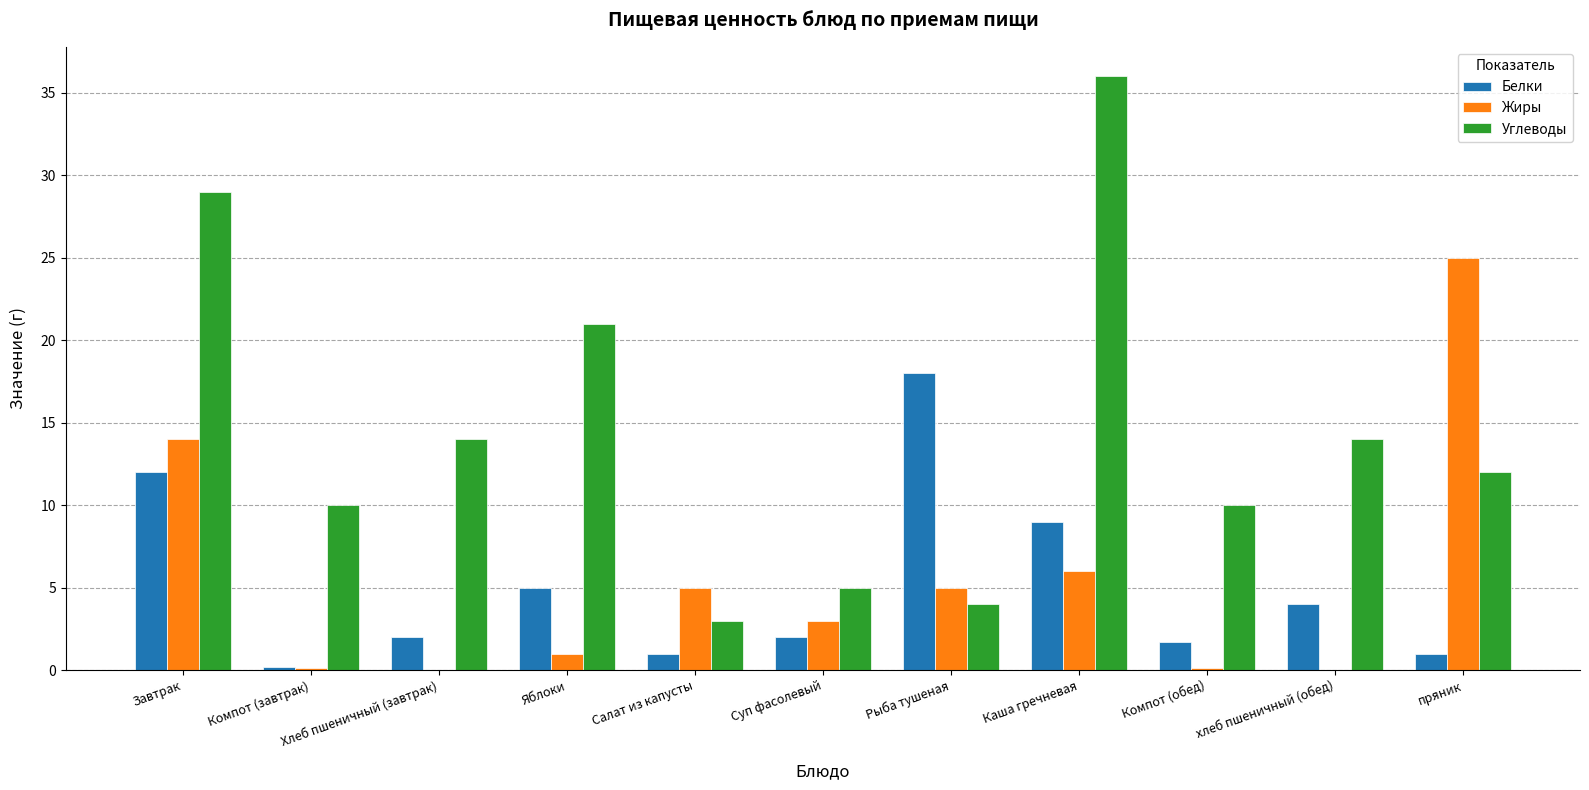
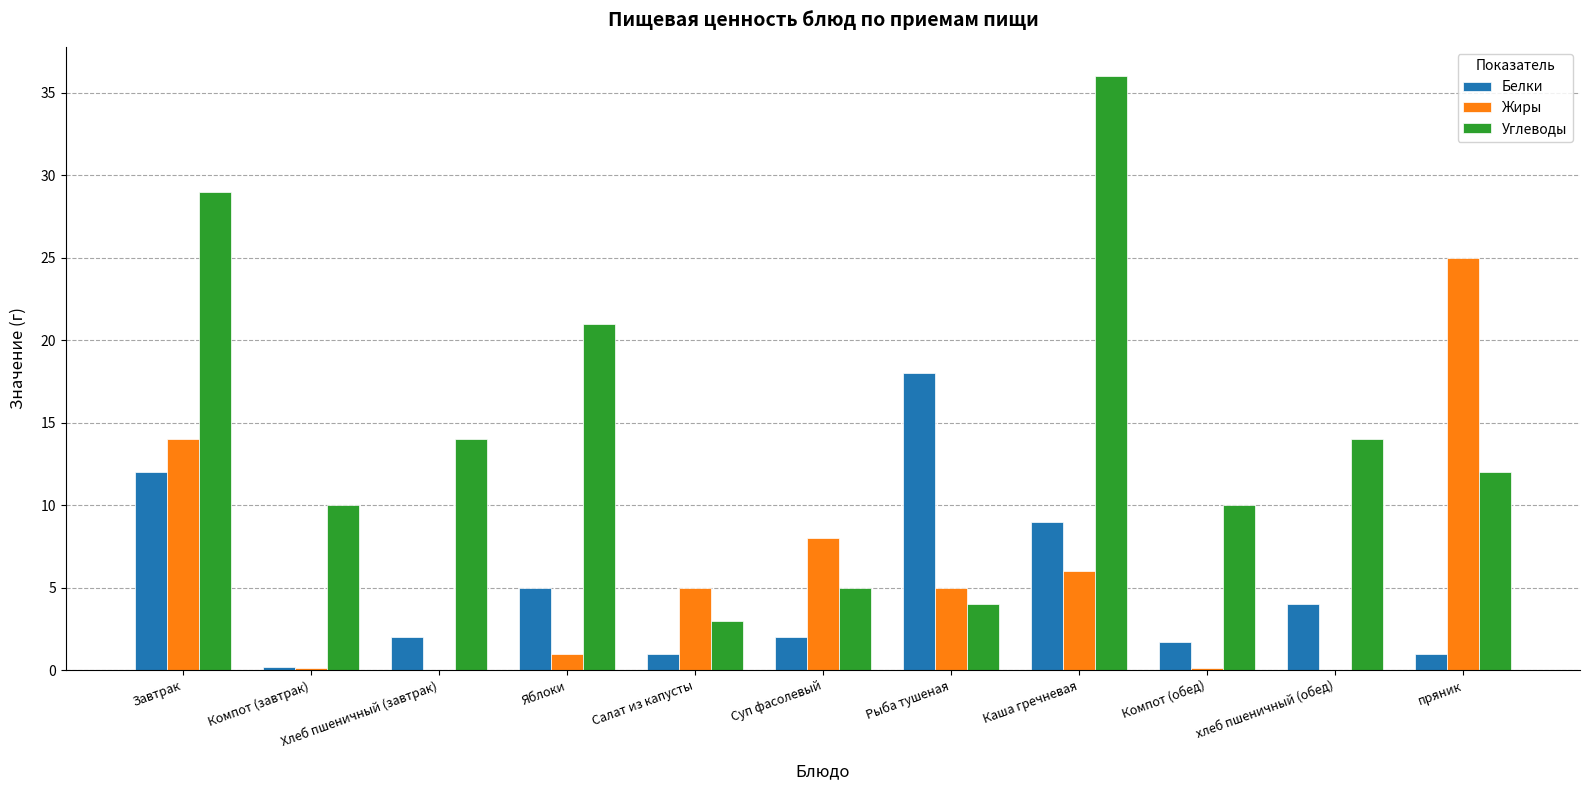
  {
    "Белки": {
      "Завтрак": 12,
      "Компот (завтрак)": 0.2,
      "Хлеб пшеничный (завтрак)": 2,
      "Яблоки": 5,
      "Салат из капусты": 1,
      "Суп фасолевый": 2,
      "Рыба тушеная": 18,
      "Каша гречневая": 9,
      "Компот (обед)": 1.7,
      "хлеб пшеничный (обед)": 4,
      "пряник": 1
    },
    "Жиры": {
      "Завтрак": 14,
      "Хлеб пшеничный (завтрак)": 0,
      "Яблоки": 1,
      "Салат из капусты": 5,
-     "Суп фасолевый": 3,
+     "Суп фасолевый": 8,
      "Рыба тушеная": 5,
      "Каша гречневая": 6,
      "хлеб пшеничный (обед)": 0,
      "пряник": 25
    },
    "Углеводы": {
      "Завтрак": 29,
      "Компот (завтрак)": 10,
      "Хлеб пшеничный (завтрак)": 14,
      "Яблоки": 21,
      "Салат из капусты": 3,
      "Суп фасолевый": 5,
      "Рыба тушеная": 4,
      "Каша гречневая": 36,
      "Компот (обед)": 10,
      "хлеб пшеничный (обед)": 14,
      "пряник": 12
    }
  }
